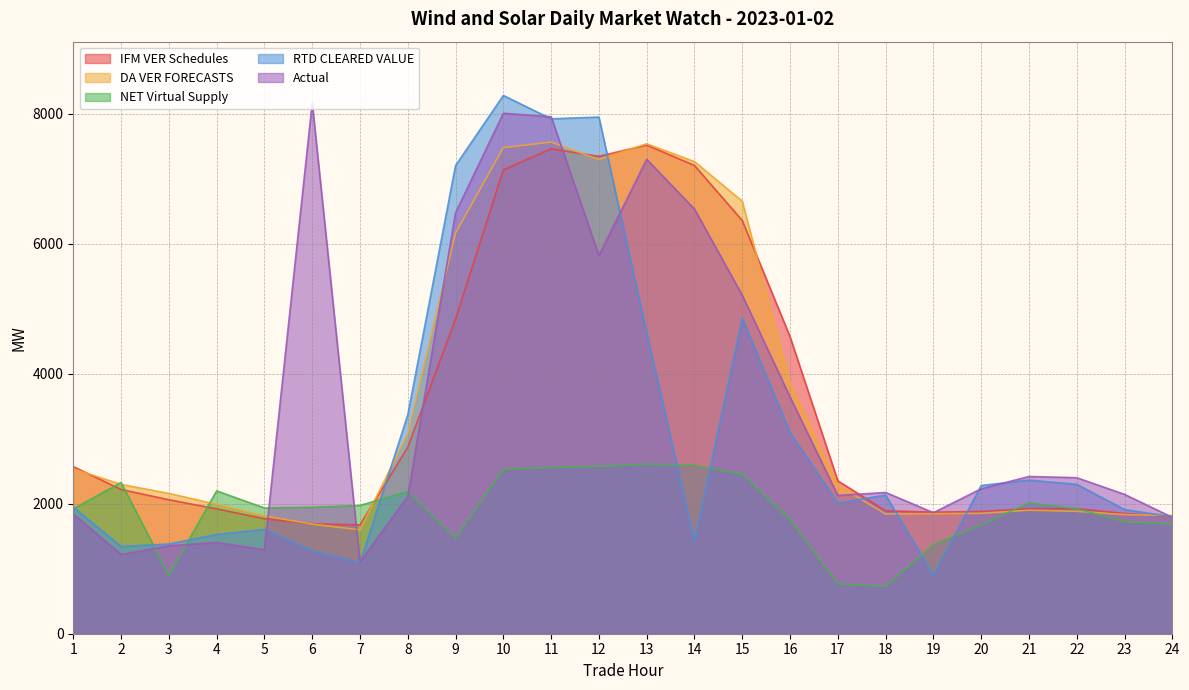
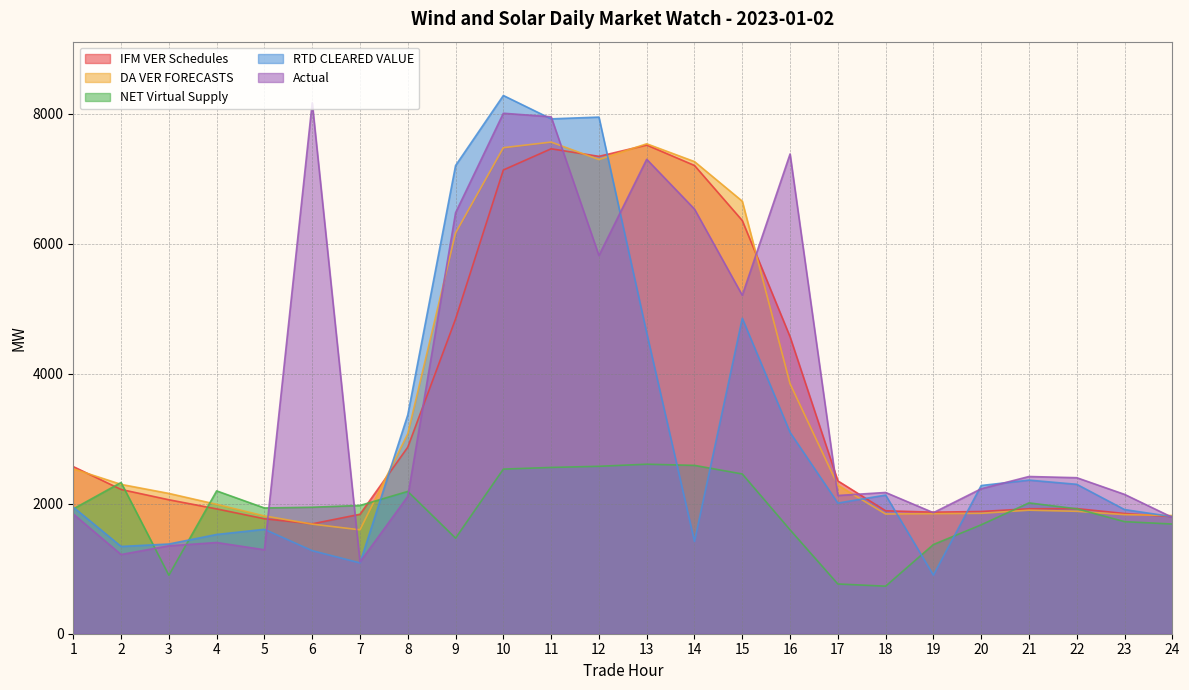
  {
    "IFM VER Schedules": {
      "2": 2200,
      "3": 2100,
      "4": 1900,
      "5": 1800,
-     "7": 1700,
+     "7": 1800,
      "8": 2900,
      "9": 4800,
      "10": 7100,
      "11": 7500,
      "12": 7300,
      "14": 7200,
      "15": 6400,
      "16": 4600,
      "17": 2400,
      "18": 1900
    },
    "DA VER FORECASTS": {
      "3": 2200,
      "4": 2000,
      "5": 1800,
      "7": 1600,
      "8": 3100,
      "9": 6200,
      "10": 7500,
      "11": 7600,
      "12": 7300,
      "14": 7300,
      "15": 6700,
      "16": 3800,
      "17": 2300,
      "18": 1800
    },
    "NET Virtual Supply": {
      "3": 900,
      "4": 2200,
      "5": 1900,
      "6": 1900,
      "7": 2000,
      "8": 2200,
      "9": 1500,
      "10": 2500,
      "11": 2600,
      "12": 2600,
      "13": 2600,
      "14": 2600,
      "15": 2500,
-     "16": 1800,
+     "16": 1600,
      "17": 800,
      "18": 700,
      "19": 1400,
      "20": 1700,
      "21": 2000,
      "23": 1700,
      "24": 1700
    },
    "RTD CLEARED VALUE": {
      "2": 1300,
      "4": 1500,
      "5": 1600,
      "6": 1300,
      "8": 3400,
      "9": 7200,
      "10": 8300,
      "12": 8000,
      "13": 4600,
      "14": 1400,
      "15": 4900,
      "16": 3100,
      "17": 2000,
      "18": 2100,
      "19": 900,
      "20": 2300,
      "21": 2400,
      "22": 2300,
      "23": 1900
    },
    "Actual": {
      "1": 1800,
      "2": 1200,
      "4": 1400,
      "5": 1300,
      "8": 2100,
      "9": 6500,
      "10": 8000,
      "12": 5800,
      "13": 7300,
      "14": 6500,
      "15": 5200,
-     "16": 3600,
+     "16": 7400,
      "17": 2100,
      "18": 2200,
      "20": 2200,
      "21": 2400,
      "22": 2400,
      "23": 2100
    }
  }
